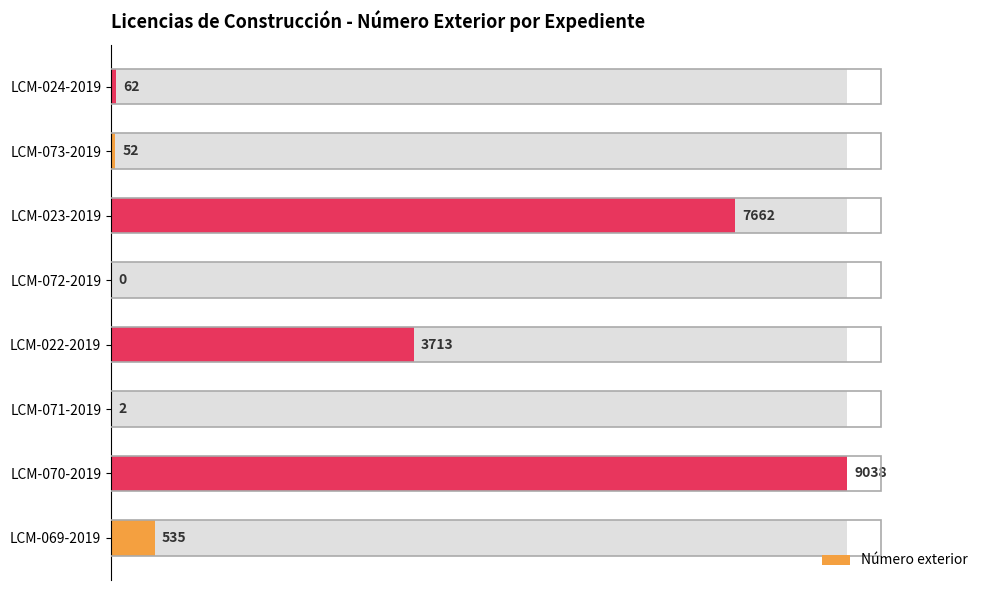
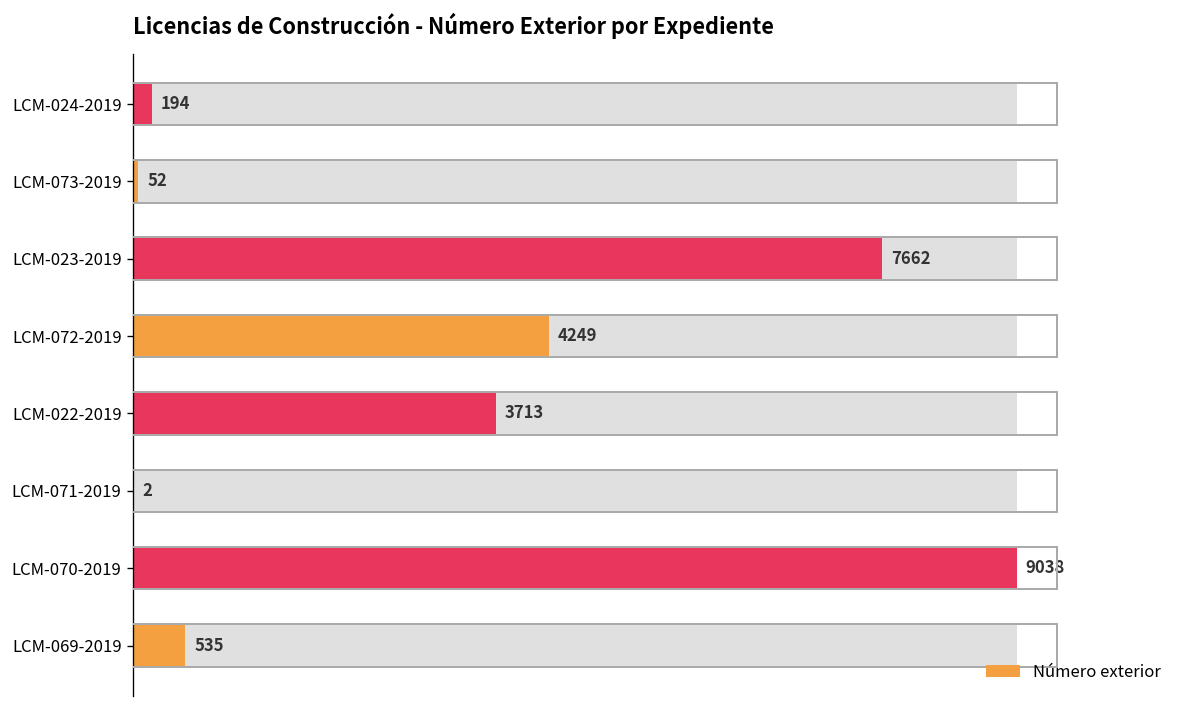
  {
    "Número exterior": {
-     "LCM-024-2019": 62,
-     "LCM-072-2019": 0,
+     "LCM-024-2019": 194,
+     "LCM-072-2019": 4249,
      "LCM-071-2019": 2,
      "LCM-070-2019": 9038
    }
  }
